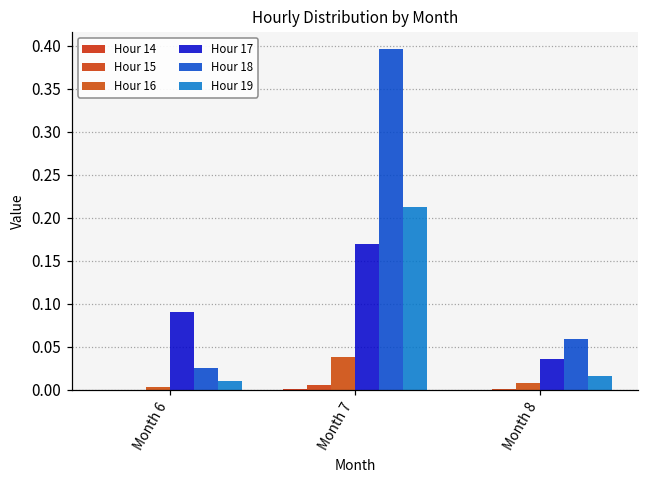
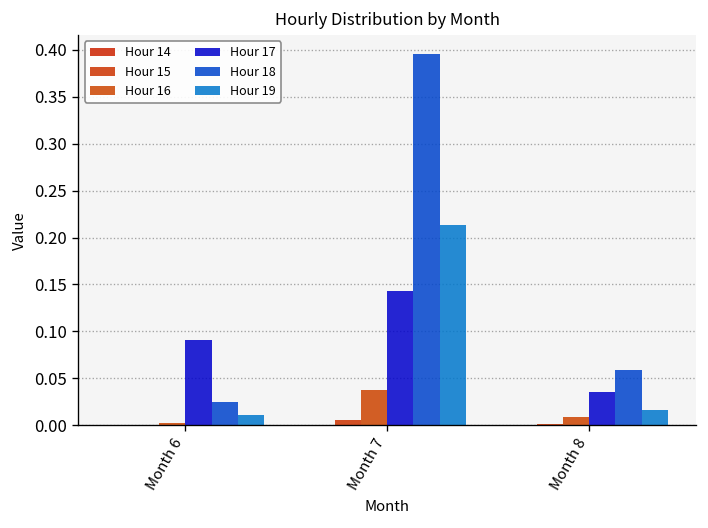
  {
    "Hour 17": {
      "Month 6": 0.09,
-     "Month 7": 0.17,
+     "Month 7": 0.14,
      "Month 8": 0.04
    }
  }
